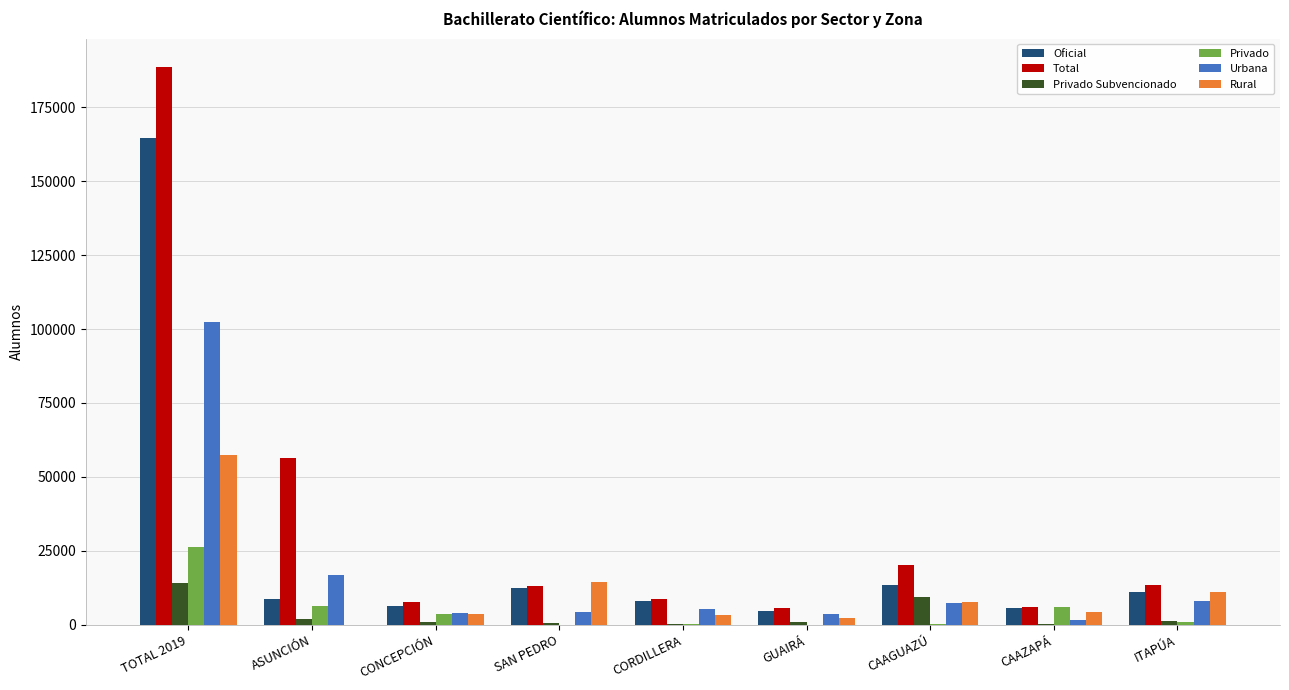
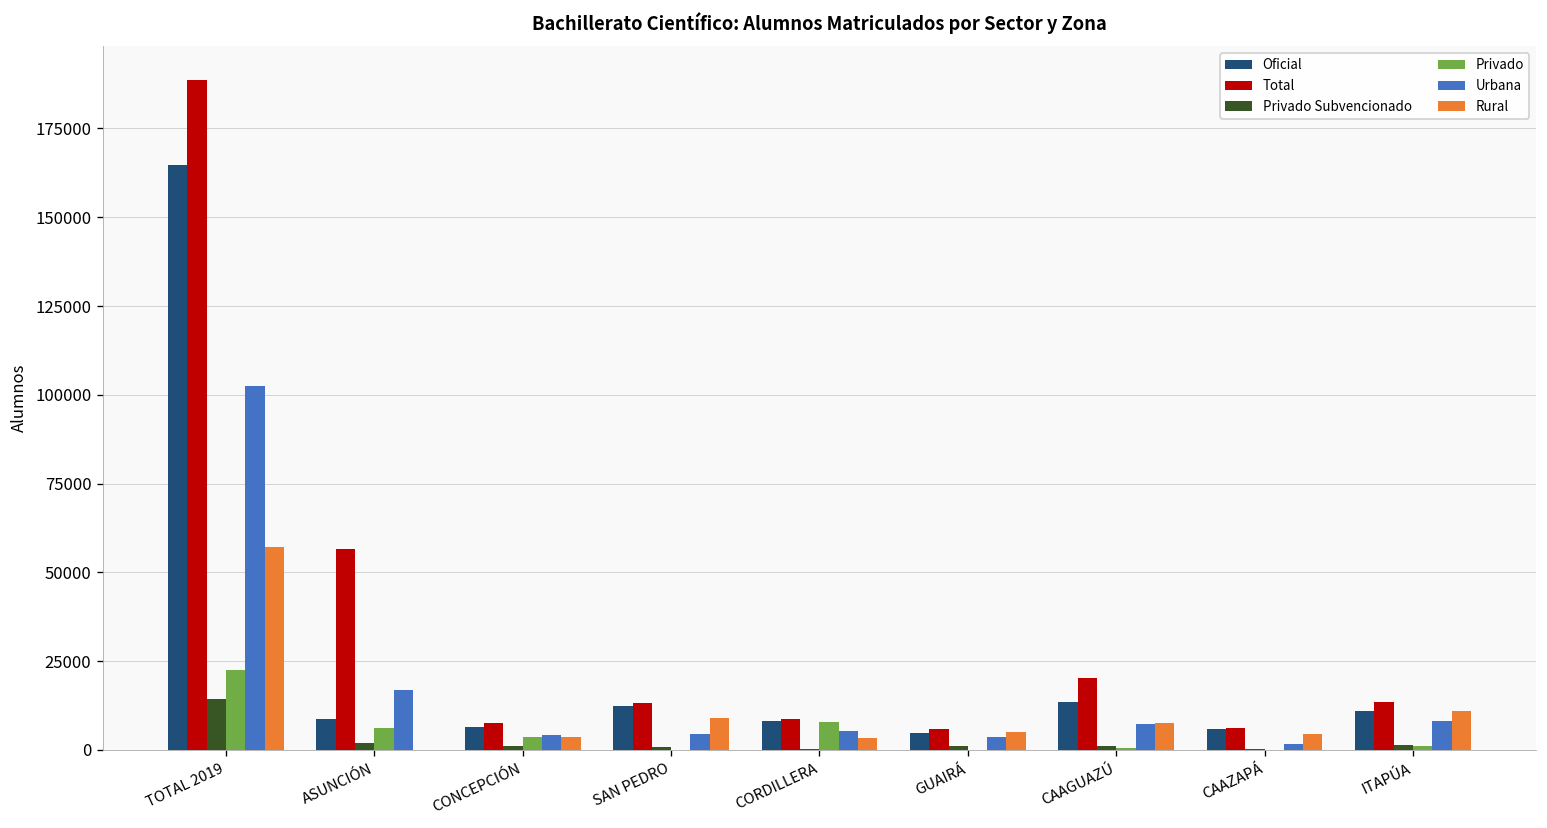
  {
    "Oficial": {
      "TOTAL 2019": 165000,
      "ASUNCIÓN": 9000,
      "CONCEPCIÓN": 6000,
      "SAN PEDRO": 12000,
      "CORDILLERA": 8000,
      "GUAIRÁ": 5000,
      "CAAGUAZÚ": 13000,
      "CAAZAPÁ": 6000,
      "ITAPÚA": 11000
    },
    "Total": {
      "TOTAL 2019": 189000,
      "ASUNCIÓN": 56000,
      "CONCEPCIÓN": 8000,
      "SAN PEDRO": 13000,
      "CORDILLERA": 9000,
      "GUAIRÁ": 6000,
      "CAAGUAZÚ": 20000,
      "CAAZAPÁ": 6000,
      "ITAPÚA": 14000
    },
    "Privado Subvencionado": {
      "TOTAL 2019": 14000,
      "ASUNCIÓN": 2000,
      "CONCEPCIÓN": 1000,
      "GUAIRÁ": 1000,
-     "CAAGUAZÚ": 9000,
+     "CAAGUAZÚ": 1000,
      "ITAPÚA": 1000
    },
    "Privado": {
-     "TOTAL 2019": 26000,
+     "TOTAL 2019": 23000,
      "ASUNCIÓN": 6000,
      "CONCEPCIÓN": 4000,
-     "CORDILLERA": 0,
-     "CAAZAPÁ": 6000,
+     "CORDILLERA": 8000,
+     "CAAZAPÁ": 0,
      "ITAPÚA": 1000
    },
    "Urbana": {
      "TOTAL 2019": 102000,
      "ASUNCIÓN": 17000,
      "CONCEPCIÓN": 4000,
      "SAN PEDRO": 4000,
      "CORDILLERA": 5000,
      "GUAIRÁ": 4000,
      "CAAGUAZÚ": 7000,
      "CAAZAPÁ": 2000,
      "ITAPÚA": 8000
    },
    "Rural": {
      "TOTAL 2019": 57000,
      "ASUNCIÓN": 0,
      "CONCEPCIÓN": 4000,
-     "SAN PEDRO": 14000,
+     "SAN PEDRO": 9000,
      "CORDILLERA": 3000,
-     "GUAIRÁ": 2000,
+     "GUAIRÁ": 5000,
      "CAAGUAZÚ": 8000,
      "CAAZAPÁ": 4000,
      "ITAPÚA": 11000
    }
  }
